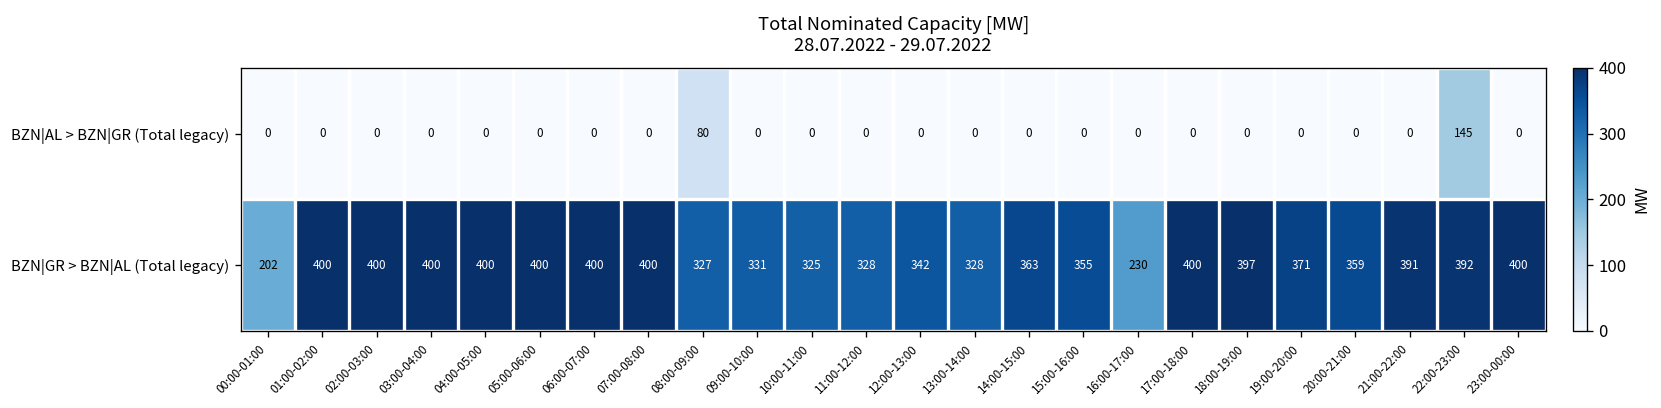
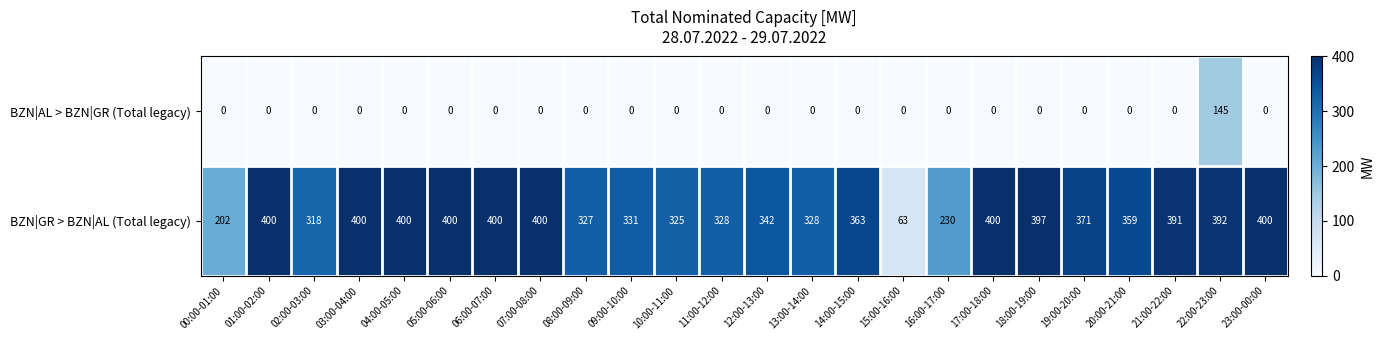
  {
    "BZN|AL > BZN|GR (Total legacy)": {
      "00:00-01:00": 0,
      "01:00-02:00": 0,
      "02:00-03:00": 0,
      "03:00-04:00": 0,
      "04:00-05:00": 0,
      "05:00-06:00": 0,
      "06:00-07:00": 0,
      "07:00-08:00": 0,
-     "08:00-09:00": 80,
+     "08:00-09:00": 0,
      "09:00-10:00": 0,
      "10:00-11:00": 0,
      "11:00-12:00": 0,
      "12:00-13:00": 0,
      "13:00-14:00": 0,
      "14:00-15:00": 0,
      "15:00-16:00": 0,
      "16:00-17:00": 0,
      "17:00-18:00": 0,
      "18:00-19:00": 0,
      "19:00-20:00": 0,
      "20:00-21:00": 0,
      "21:00-22:00": 0,
      "22:00-23:00": 145,
      "23:00-00:00": 0
    },
    "BZN|GR > BZN|AL (Total legacy)": {
      "00:00-01:00": 202,
      "01:00-02:00": 400,
-     "02:00-03:00": 400,
+     "02:00-03:00": 318,
      "03:00-04:00": 400,
      "04:00-05:00": 400,
      "05:00-06:00": 400,
      "06:00-07:00": 400,
      "07:00-08:00": 400,
      "08:00-09:00": 327,
      "09:00-10:00": 331,
      "10:00-11:00": 325,
      "11:00-12:00": 328,
      "12:00-13:00": 342,
      "13:00-14:00": 328,
      "14:00-15:00": 363,
-     "15:00-16:00": 355,
+     "15:00-16:00": 63,
      "16:00-17:00": 230,
      "17:00-18:00": 400,
      "18:00-19:00": 397,
      "19:00-20:00": 371,
      "20:00-21:00": 359,
      "21:00-22:00": 391,
      "22:00-23:00": 392,
      "23:00-00:00": 400
    }
  }
